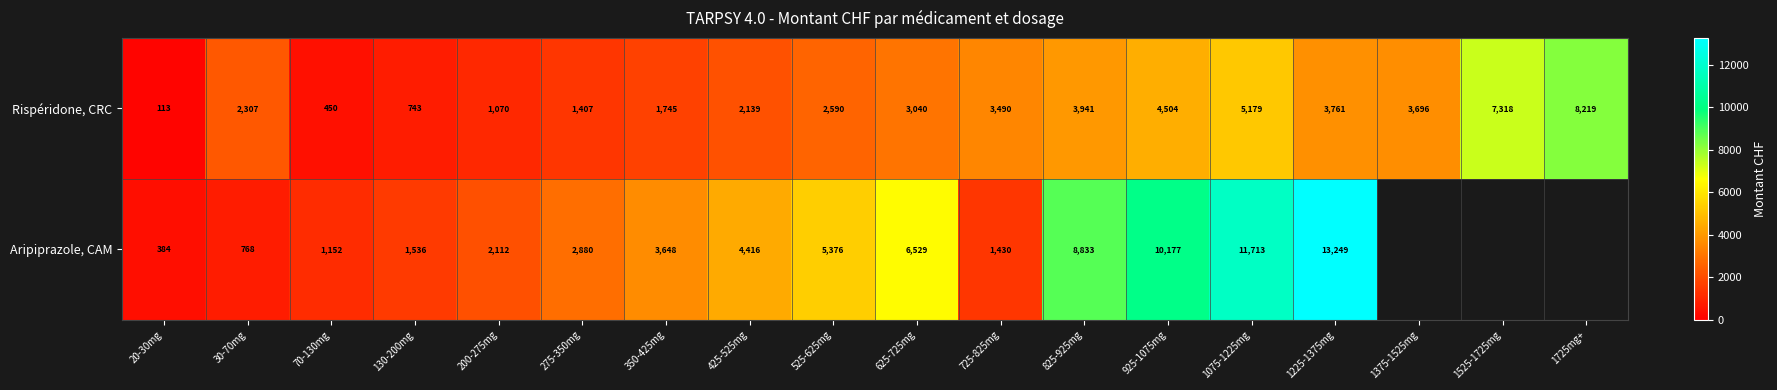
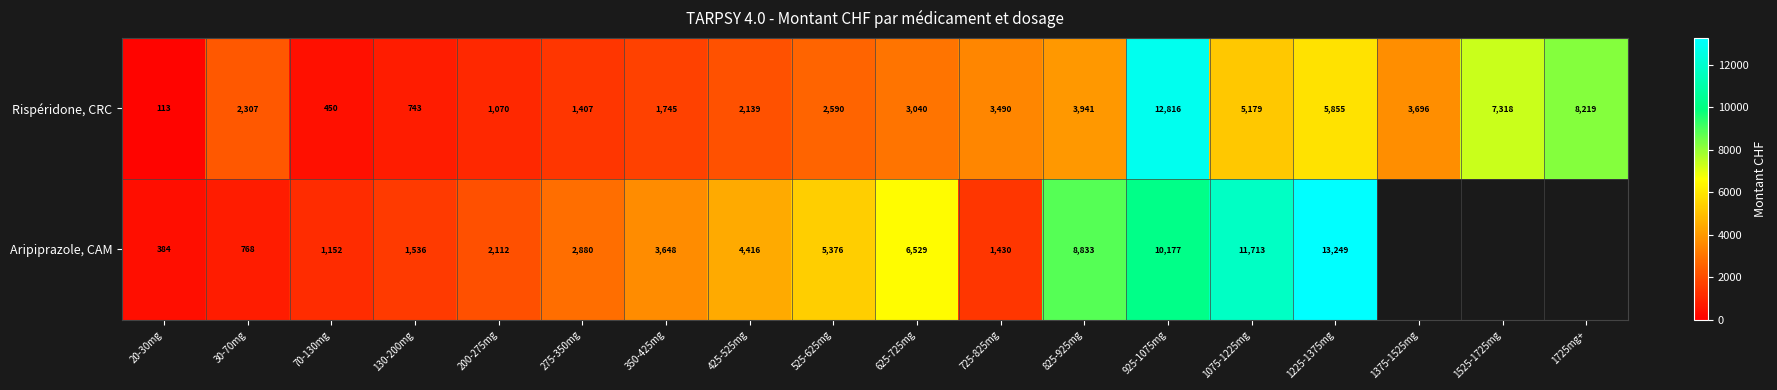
  {
    "Rispéridone, CRC": {
      "20-30mg": "113",
      "30-70mg": "2,307",
      "70-130mg": "450",
      "130-200mg": "743",
      "200-275mg": "1,070",
      "275-350mg": "1,407",
      "350-425mg": "1,745",
      "425-525mg": "2,139",
      "525-625mg": "2,590",
      "625-725mg": "3,040",
      "725-825mg": "3,490",
      "825-925mg": "3,941",
-     "925-1075mg": "4,504",
+     "925-1075mg": "12,816",
      "1075-1225mg": "5,179",
-     "1225-1375mg": "3,761",
+     "1225-1375mg": "5,855",
      "1375-1525mg": "3,696",
      "1525-1725mg": "7,318",
      "1725mg+": "8,219"
    },
    "Aripiprazole, CAM": {
      "20-30mg": "384",
      "30-70mg": "768",
      "70-130mg": "1,152",
      "130-200mg": "1,536",
      "200-275mg": "2,112",
      "275-350mg": "2,880",
      "350-425mg": "3,648",
      "425-525mg": "4,416",
      "525-625mg": "5,376",
      "625-725mg": "6,529",
      "725-825mg": "1,430",
      "825-925mg": "8,833",
      "925-1075mg": "10,177",
      "1075-1225mg": "11,713",
      "1225-1375mg": "13,249"
    }
  }
